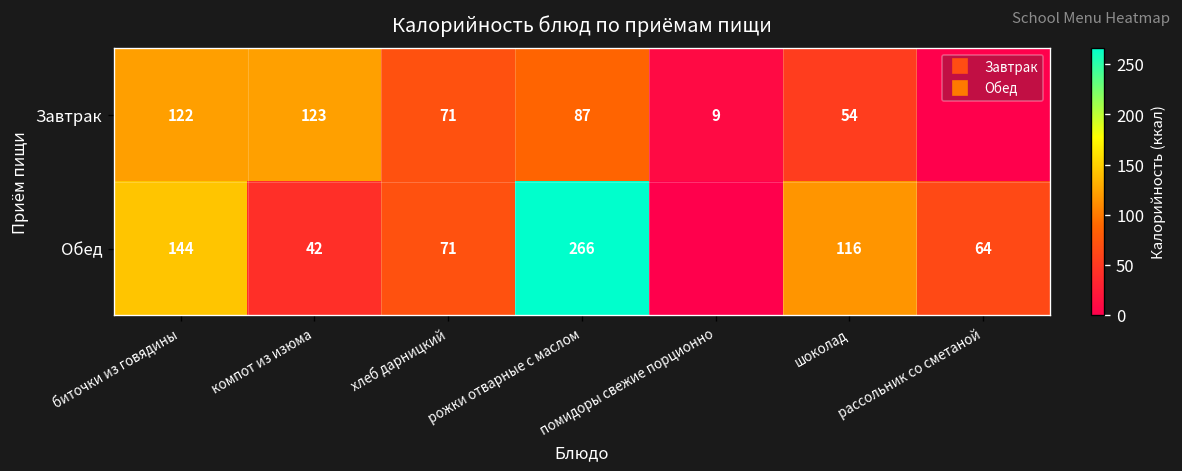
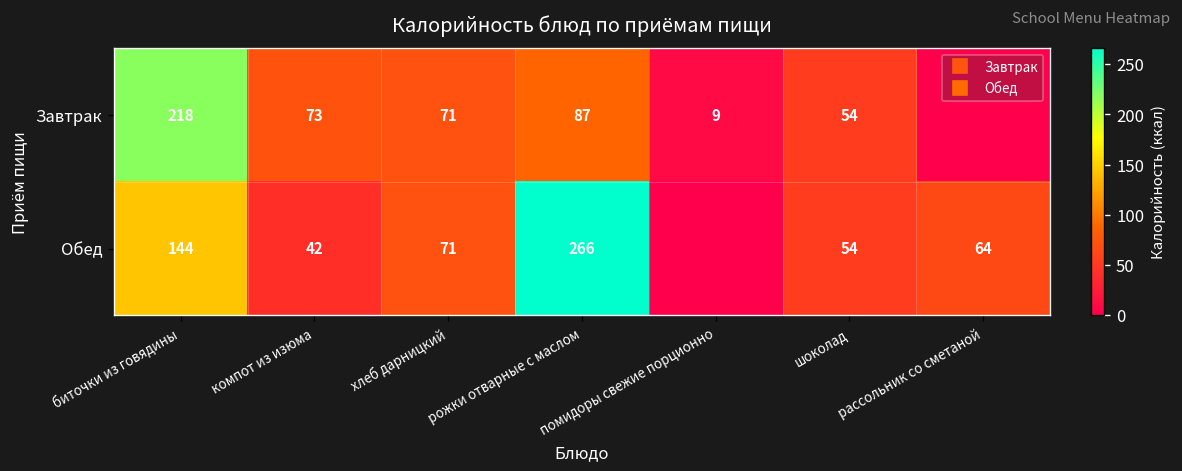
  {
    "Завтрак": {
-     "биточки из говядины": 122,
-     "компот из изюма": 123,
+     "биточки из говядины": 218,
+     "компот из изюма": 73,
      "хлеб дарницкий": 71,
      "рожки отварные с маслом": 87,
      "помидоры свежие порционно": 9,
      "шоколад": 54
    },
    "Обед": {
      "биточки из говядины": 144,
      "компот из изюма": 42,
      "хлеб дарницкий": 71,
      "рожки отварные с маслом": 266,
-     "шоколад": 116,
+     "шоколад": 54,
      "рассольник со сметаной": 64
    }
  }
